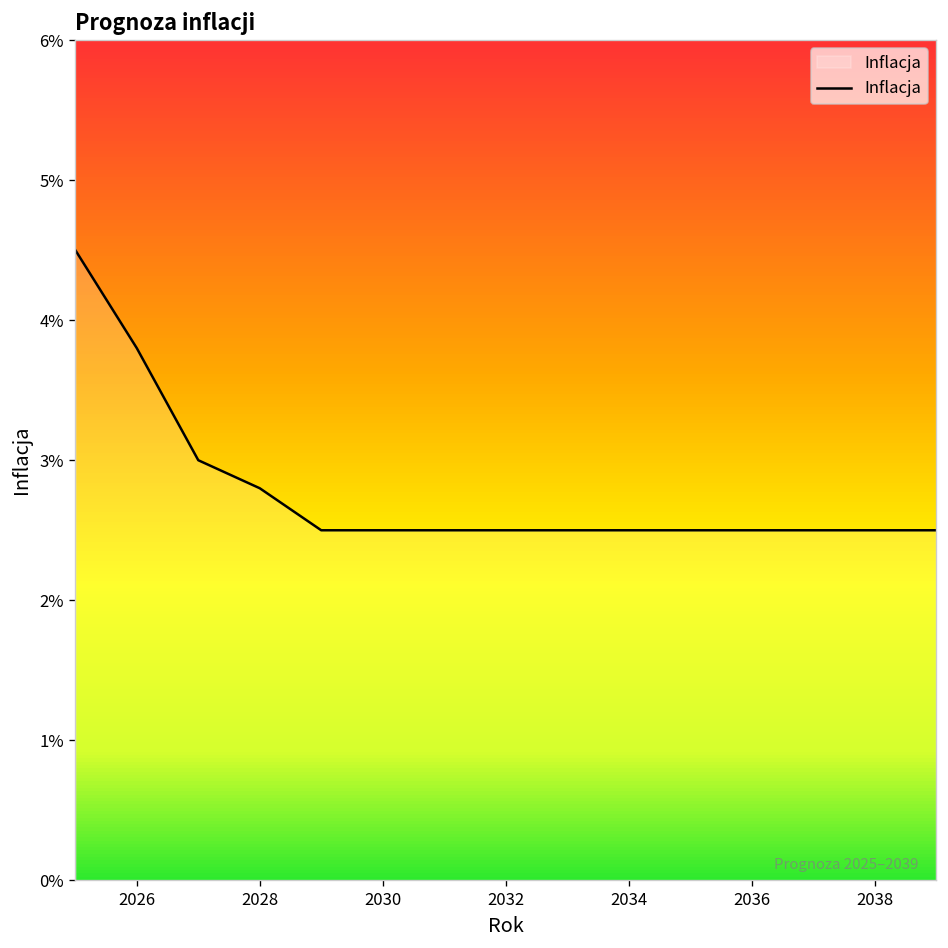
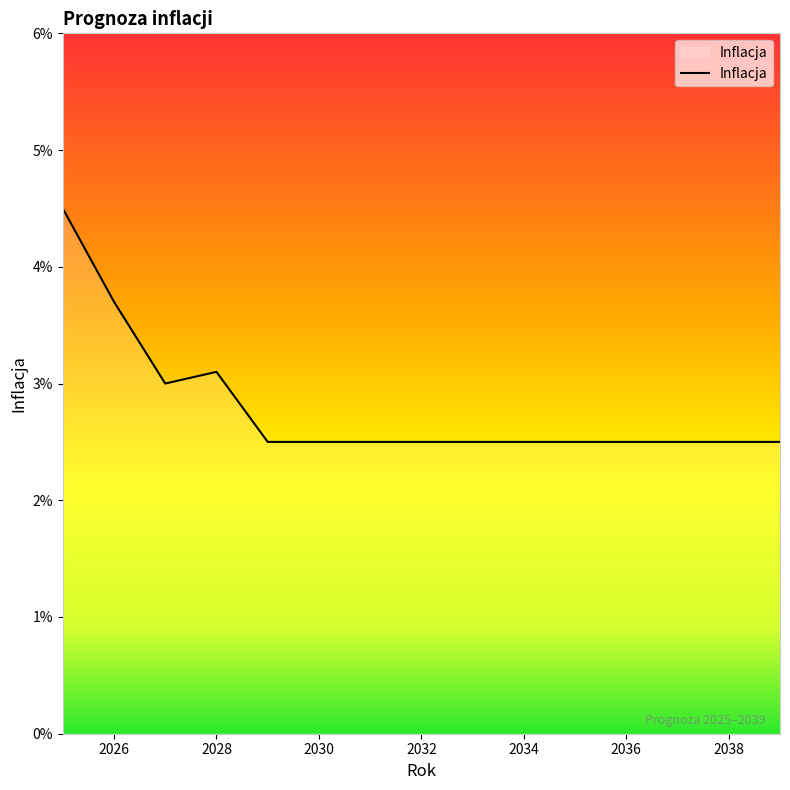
  {
-   "2026": "3.80%",
-   "2028": "2.80%",
+   "2026": "3.70%",
+   "2028": "3.10%",
    "2030": "2.50%",
    "2032": "2.50%",
    "2034": "2.50%",
    "2036": "2.50%",
    "2038": "2.50%"
  }
